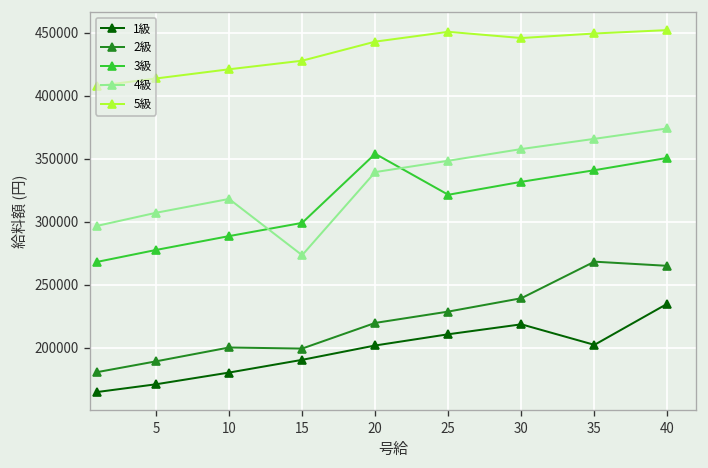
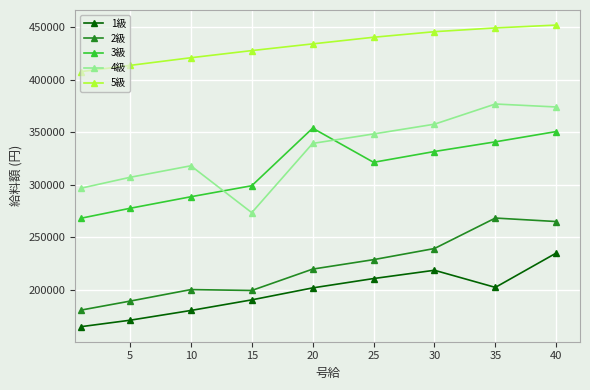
  {
    "1級": {
      "5": 171000,
      "10": 180000,
      "15": 190000,
      "20": 202000,
      "25": 211000,
      "30": 219000,
      "35": 202000,
      "40": 235000
    },
    "2級": {
      "5": 189000,
      "10": 200000,
      "15": 199000,
      "20": 220000,
      "25": 229000,
      "30": 239000,
      "35": 268000,
      "40": 265000
    },
    "3級": {
      "5": 278000,
      "10": 289000,
      "15": 299000,
      "20": 354000,
      "25": 321000,
      "30": 332000,
      "35": 341000,
      "40": 351000
    },
    "4級": {
      "5": 307000,
      "10": 318000,
      "15": 273000,
      "20": 339000,
      "25": 348000,
      "30": 358000,
-     "35": 366000,
+     "35": 377000,
      "40": 374000
    },
    "5級": {
      "10": 421000,
      "15": 428000,
-     "20": 443000,
-     "25": 451000,
+     "20": 434000,
+     "25": 440000,
      "30": 446000,
      "35": 449000,
      "40": 452000
    }
  }
